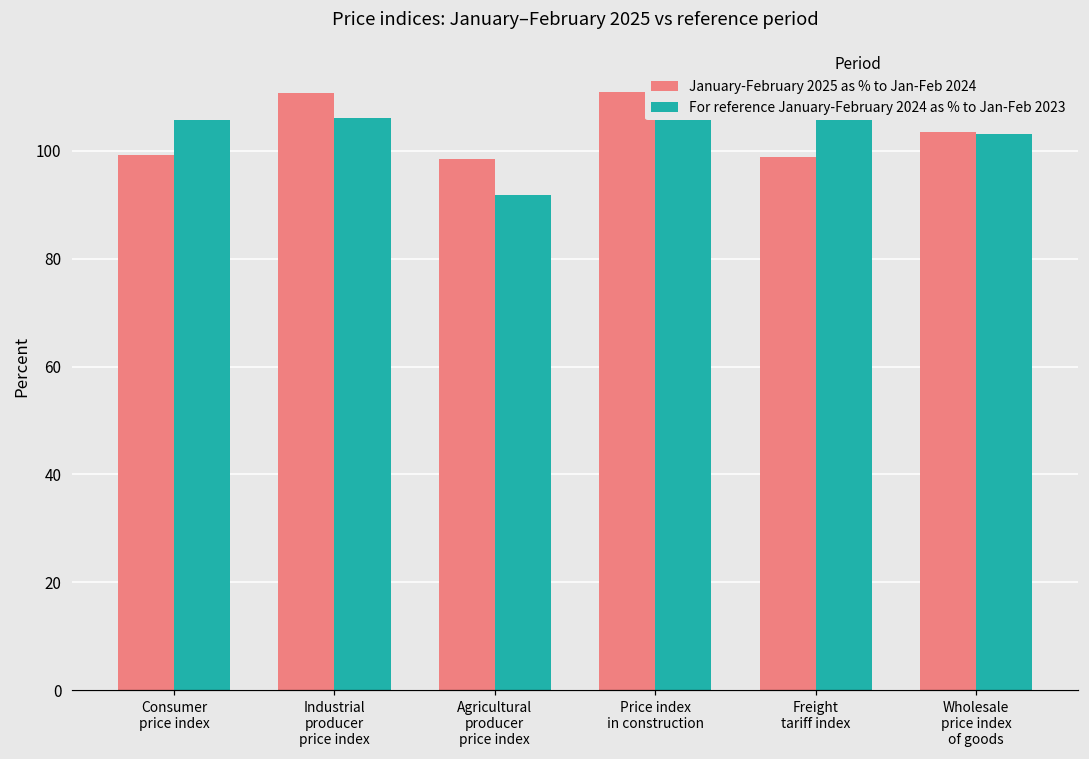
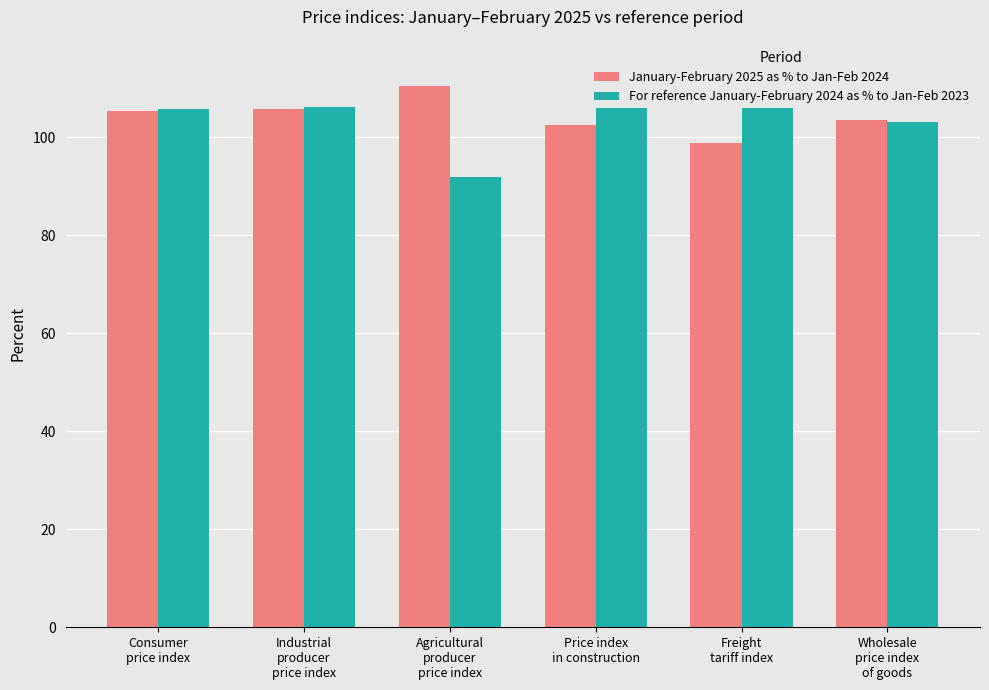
  {
    "January-February 2025 as % to Jan-Feb 2024": {
-     "Consumer price index": 99,
-     "Industrial producer price index": 111,
-     "Agricultural producer price index": 99,
-     "Price index in construction": 111,
+     "Consumer price index": 105,
+     "Industrial producer price index": 106,
+     "Agricultural producer price index": 110,
+     "Price index in construction": 103,
      "Freight tariff index": 99,
      "Wholesale price index of goods": 104
    },
    "For reference January-February 2024 as % to Jan-Feb 2023": {
      "Consumer price index": 106,
      "Industrial producer price index": 106,
      "Agricultural producer price index": 92,
      "Wholesale price index of goods": 103
    }
  }
